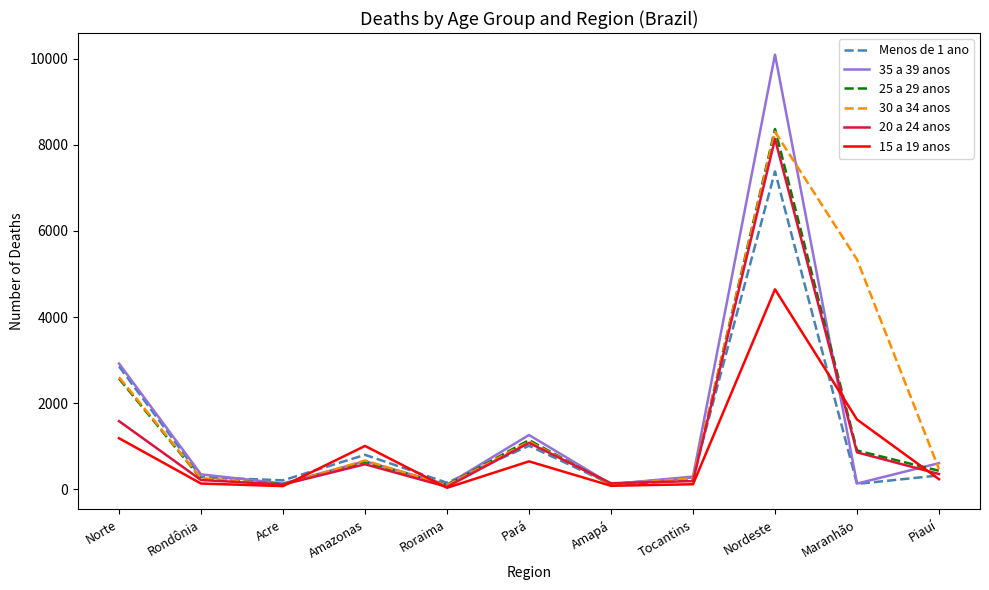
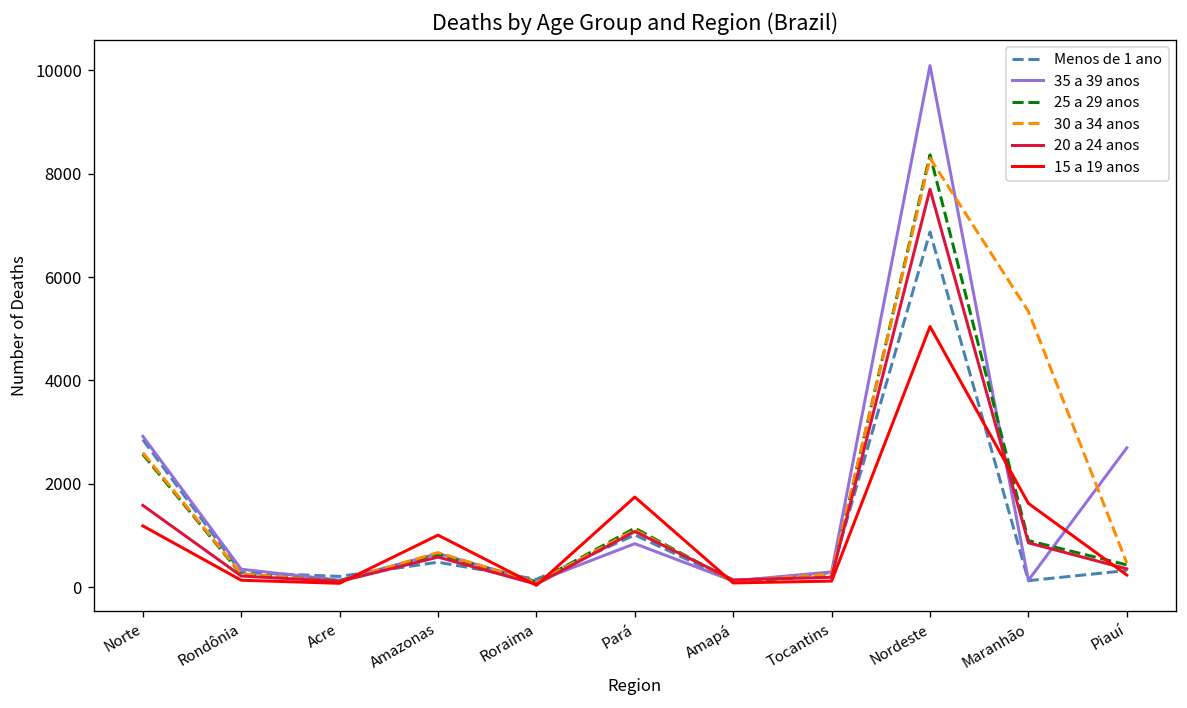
  {
    "Menos de 1 ano": {
      "Norte": 2900,
      "Acre": 200,
-     "Amazonas": 800,
+     "Amazonas": 500,
      "Pará": 1000,
-     "Nordeste": 7400
+     "Nordeste": 6900
    },
    "35 a 39 anos": {
      "Norte": 2900,
      "Rondônia": 300,
-     "Pará": 1300,
+     "Pará": 800,
      "Nordeste": 10100,
-     "Piauí": 600
+     "Piauí": 2700
    },
    "25 a 29 anos": {
      "Nordeste": 8400
    },
    "30 a 34 anos": {
      "Nordeste": 8300,
      "Maranhão": 5300
    },
    "20 a 24 anos": {
      "Norte": 1600,
-     "Nordeste": 8100
+     "Nordeste": 7700
    },
    "15 a 19 anos": {
      "Norte": 1200,
      "Rondônia": 100,
      "Amazonas": 1000,
-     "Pará": 600,
+     "Pará": 1700,
      "Tocantins": 100,
-     "Nordeste": 4600,
+     "Nordeste": 5000,
      "Maranhão": 1600,
      "Piauí": 200
    }
  }
